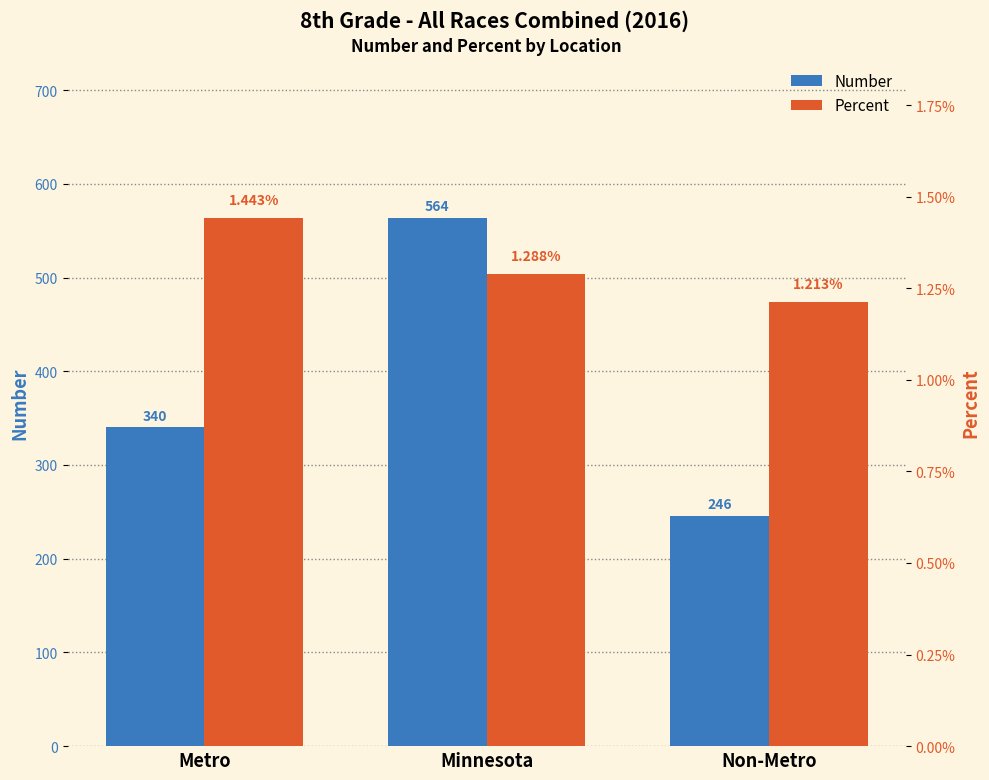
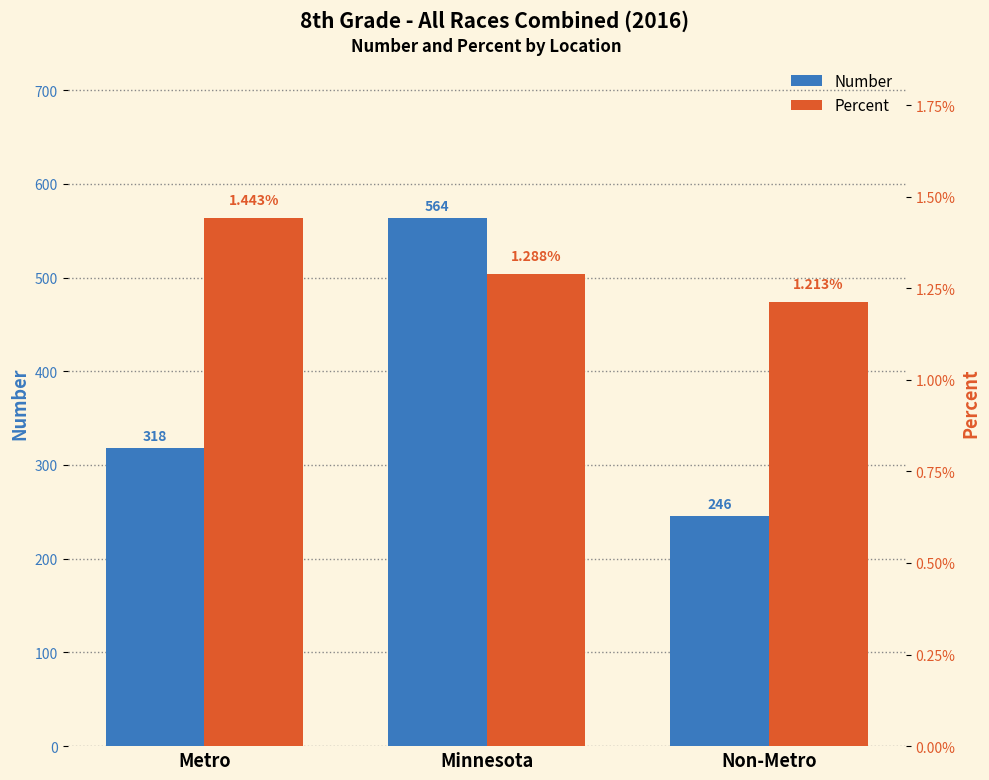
  {
    "Number": {
-     "Metro": "340",
+     "Metro": "318",
      "Minnesota": "564",
      "Non-Metro": "246"
    },
    "Percent": {
      "Metro": "1.443%",
      "Minnesota": "1.288%",
      "Non-Metro": "1.213%"
    }
  }
